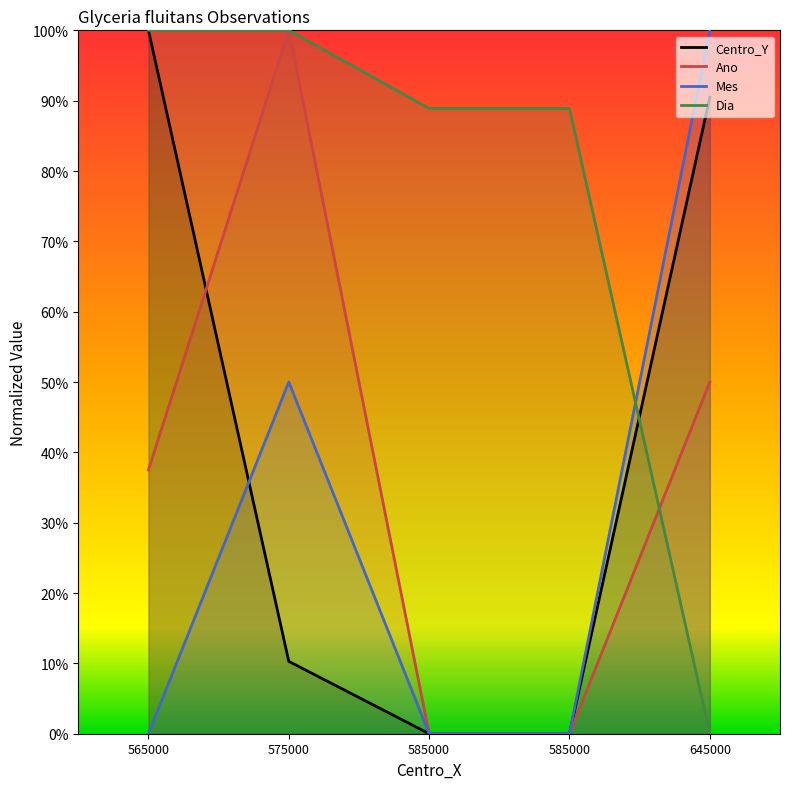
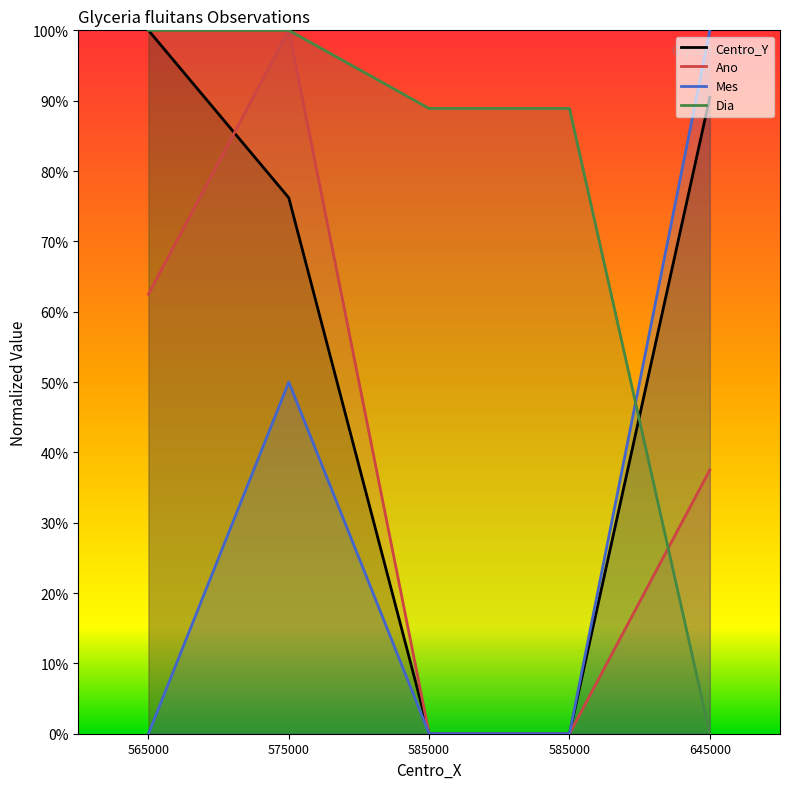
  {
    "Centro_Y": {
-     "575000": "10%"
+     "575000": "76%"
    },
    "Ano": {
-     "565000": "38%",
-     "645000": "50%"
+     "565000": "63%",
+     "645000": "38%"
    },
    "Mes": {
      "565000": "0%",
      "575000": "50%",
      "645000": "100%"
    },
    "Dia": {
      "645000": "0%"
    }
  }
